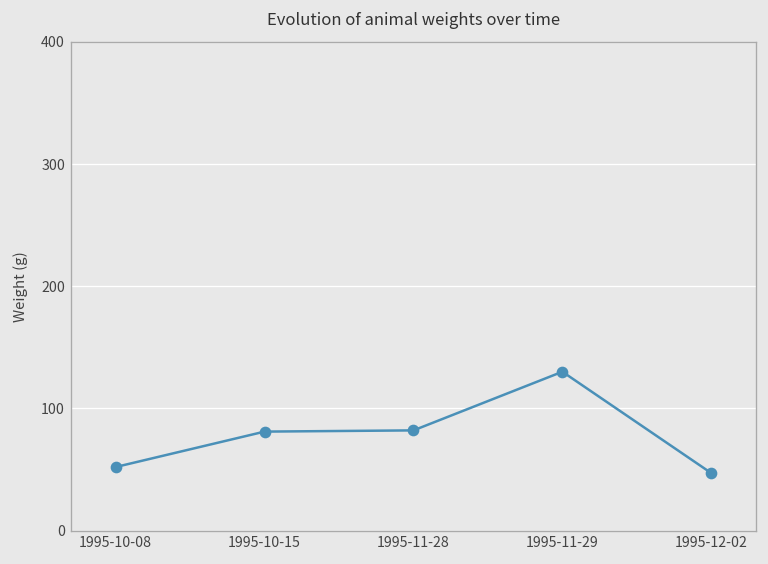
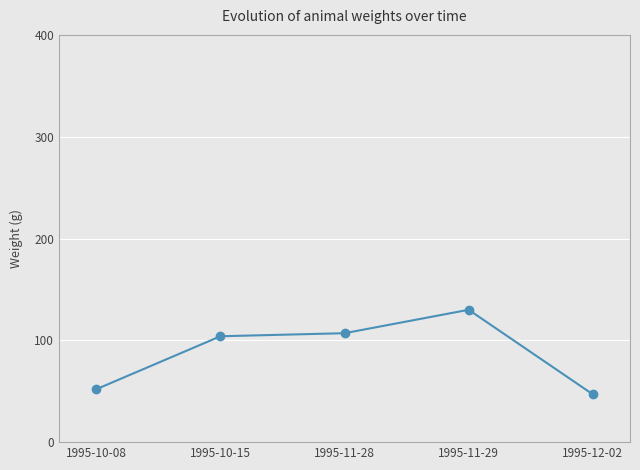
  {
    "1995-10-08": 52,
-   "1995-10-15": 81,
-   "1995-11-28": 82,
+   "1995-10-15": 104,
+   "1995-11-28": 107,
    "1995-11-29": 130,
    "1995-12-02": 47
  }
